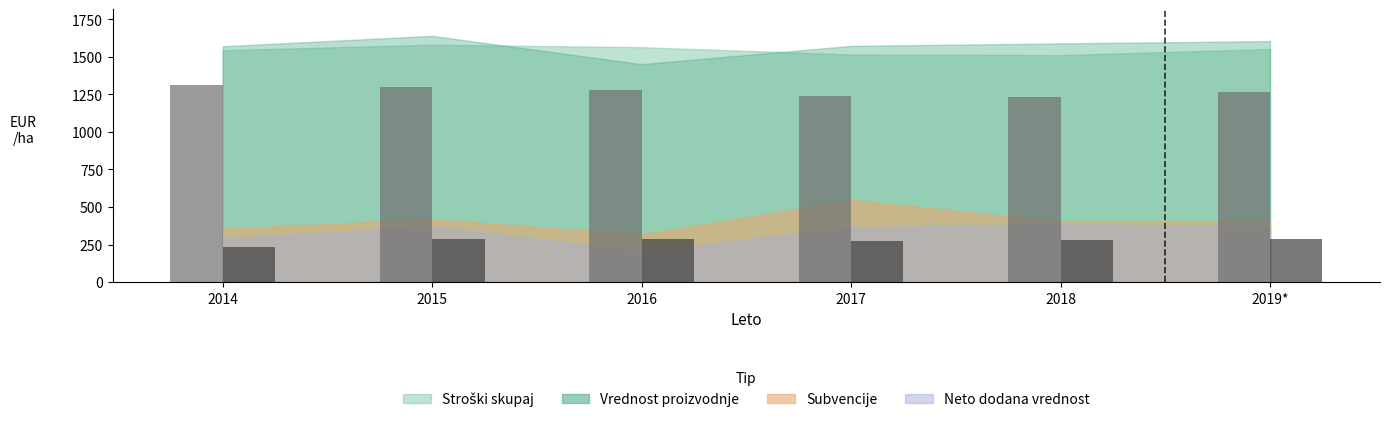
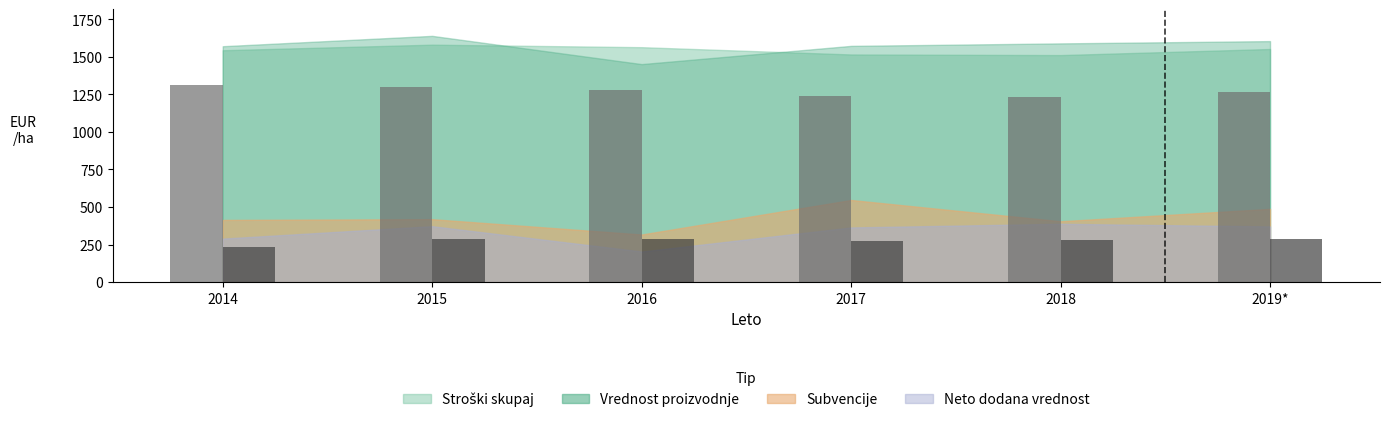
  {
    "Subvencije": {
-     "2014": 350,
+     "2014": 410,
      "2015": 420,
      "2016": 320,
      "2017": 550,
-     "2019*": 400
+     "2019*": 490
    }
  }
